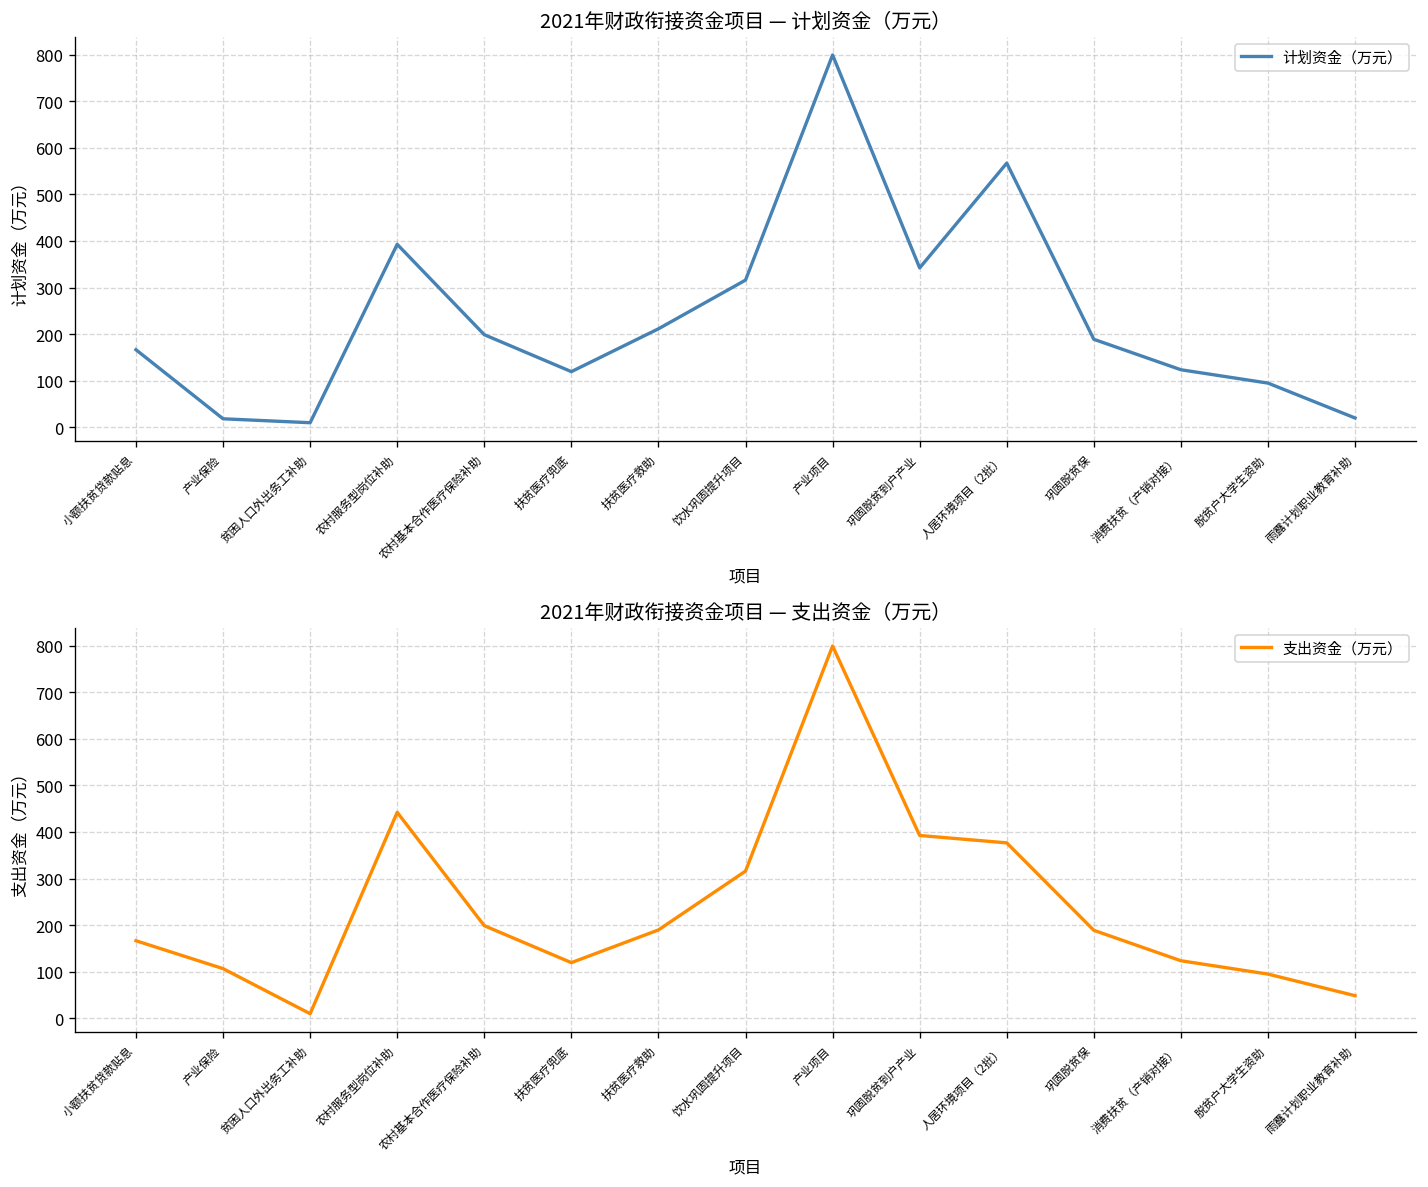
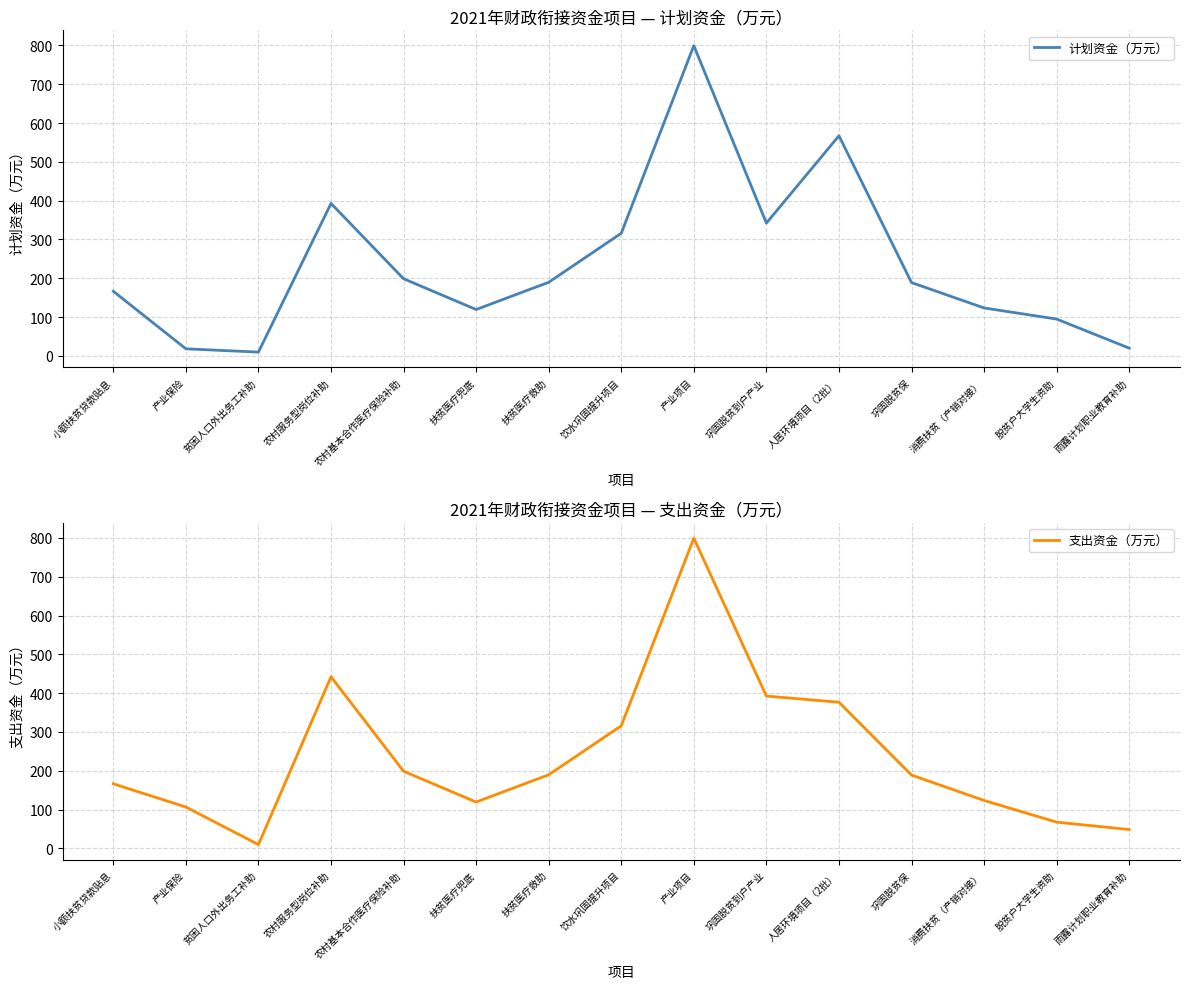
  {
    "2021年财政衔接资金项目 — 计划资金（万元）": {
      "小额扶贫贷款贴息": 170,
      "产业保险": 20,
      "贫困人口外出务工补助": 10,
      "农村服务型岗位补助": 390,
      "农村基本合作医疗保险补助": 200,
      "扶贫医疗兜底": 120,
-     "扶贫医疗救助": 210,
+     "扶贫医疗救助": 190,
      "饮水巩固提升项目": 320,
      "产业项目": 800,
      "巩固脱贫到户产业": 340,
      "人居环境项目（2批）": 570,
      "巩固脱贫保": 190,
      "消费扶贫（产销对接）": 120,
      "脱贫户大学生资助": 90,
      "雨露计划职业教育补助": 20
    },
    "2021年财政衔接资金项目 — 支出资金（万元）": {
      "小额扶贫贷款贴息": 170,
      "产业保险": 110,
      "贫困人口外出务工补助": 10,
      "农村服务型岗位补助": 440,
      "农村基本合作医疗保险补助": 200,
      "扶贫医疗兜底": 120,
      "扶贫医疗救助": 190,
      "饮水巩固提升项目": 320,
      "产业项目": 800,
      "巩固脱贫到户产业": 390,
      "人居环境项目（2批）": 380,
      "巩固脱贫保": 190,
      "消费扶贫（产销对接）": 120,
-     "脱贫户大学生资助": 90,
+     "脱贫户大学生资助": 70,
      "雨露计划职业教育补助": 50
    }
  }
